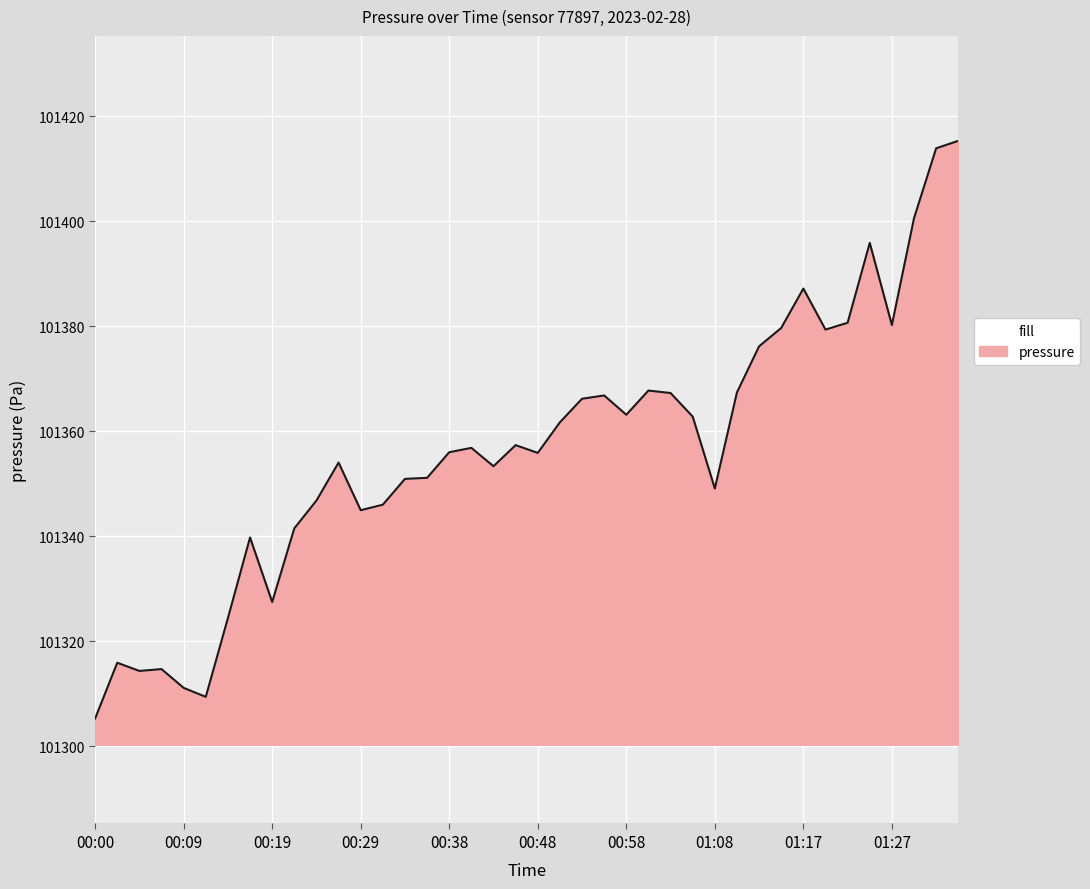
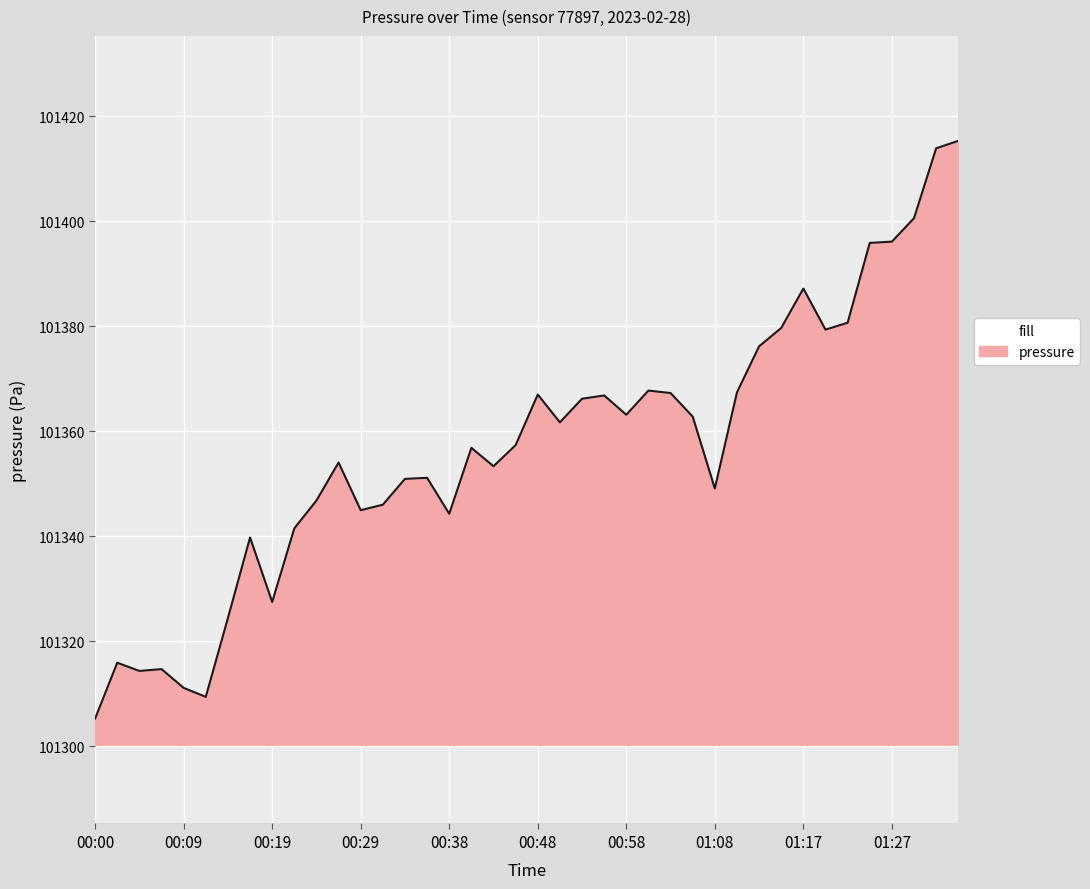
  {
    "00:00": 101305,
    "00:09": 101311,
    "00:19": 101327,
    "00:29": 101345,
-   "00:38": 101356,
-   "00:48": 101356,
+   "00:38": 101344,
+   "00:48": 101367,
    "00:58": 101363,
    "01:08": 101349,
    "01:17": 101387,
-   "01:27": 101380
+   "01:27": 101396
  }
